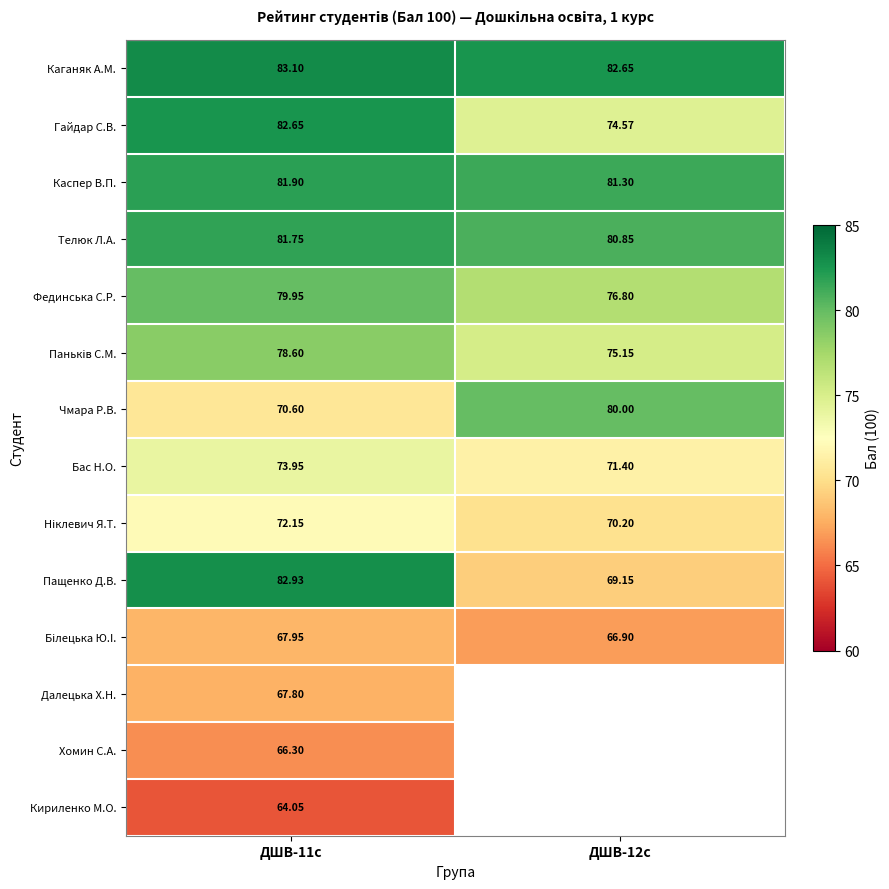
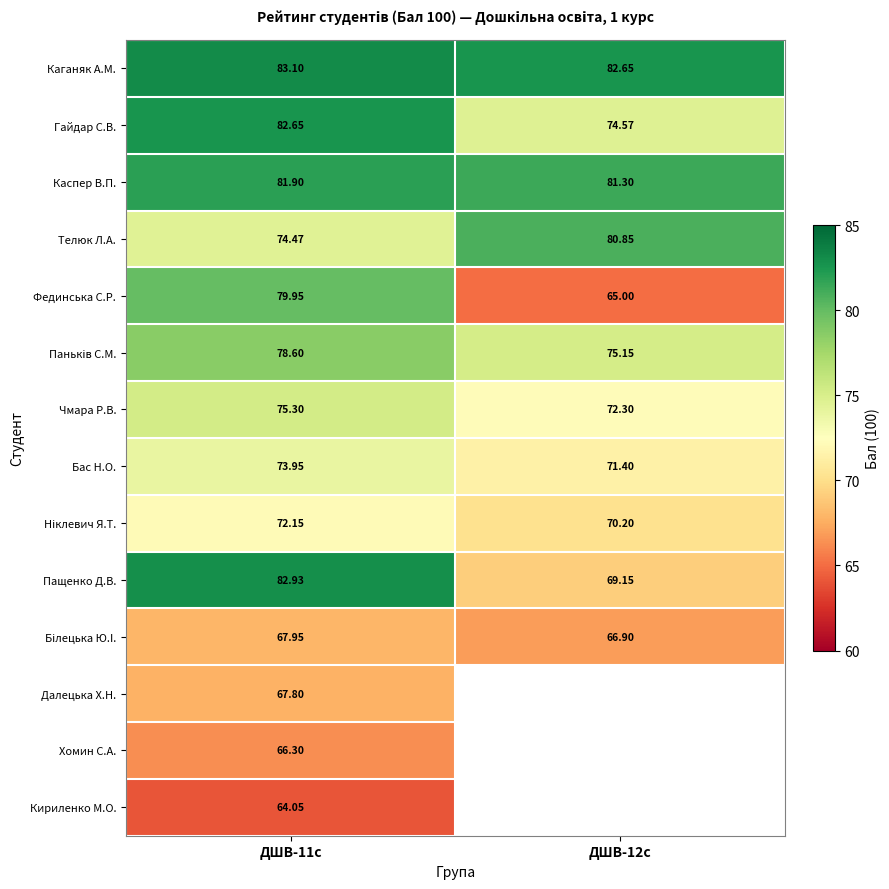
  {
    "Каганяк А.М.": {
      "ДШВ-11с": 83.10,
      "ДШВ-12с": 82.65
    },
    "Гайдар С.В.": {
      "ДШВ-11с": 82.65,
      "ДШВ-12с": 74.57
    },
    "Каспер В.П.": {
      "ДШВ-11с": 81.90,
      "ДШВ-12с": 81.30
    },
    "Телюк Л.А.": {
-     "ДШВ-11с": 81.75,
+     "ДШВ-11с": 74.47,
      "ДШВ-12с": 80.85
    },
    "Фединська С.Р.": {
      "ДШВ-11с": 79.95,
-     "ДШВ-12с": 76.80
+     "ДШВ-12с": 65.00
    },
    "Паньків С.М.": {
      "ДШВ-11с": 78.60,
      "ДШВ-12с": 75.15
    },
    "Чмара Р.В.": {
-     "ДШВ-11с": 70.60,
-     "ДШВ-12с": 80.00
+     "ДШВ-11с": 75.30,
+     "ДШВ-12с": 72.30
    },
    "Бас Н.О.": {
      "ДШВ-11с": 73.95,
      "ДШВ-12с": 71.40
    },
    "Ніклевич Я.Т.": {
      "ДШВ-11с": 72.15,
      "ДШВ-12с": 70.20
    },
    "Пащенко Д.В.": {
      "ДШВ-11с": 82.93,
      "ДШВ-12с": 69.15
    },
    "Білецька Ю.І.": {
      "ДШВ-11с": 67.95,
      "ДШВ-12с": 66.90
    },
    "Далецька Х.Н.": {
      "ДШВ-11с": 67.80
    },
    "Хомин С.А.": {
      "ДШВ-11с": 66.30
    },
    "Кириленко М.О.": {
      "ДШВ-11с": 64.05
    }
  }
